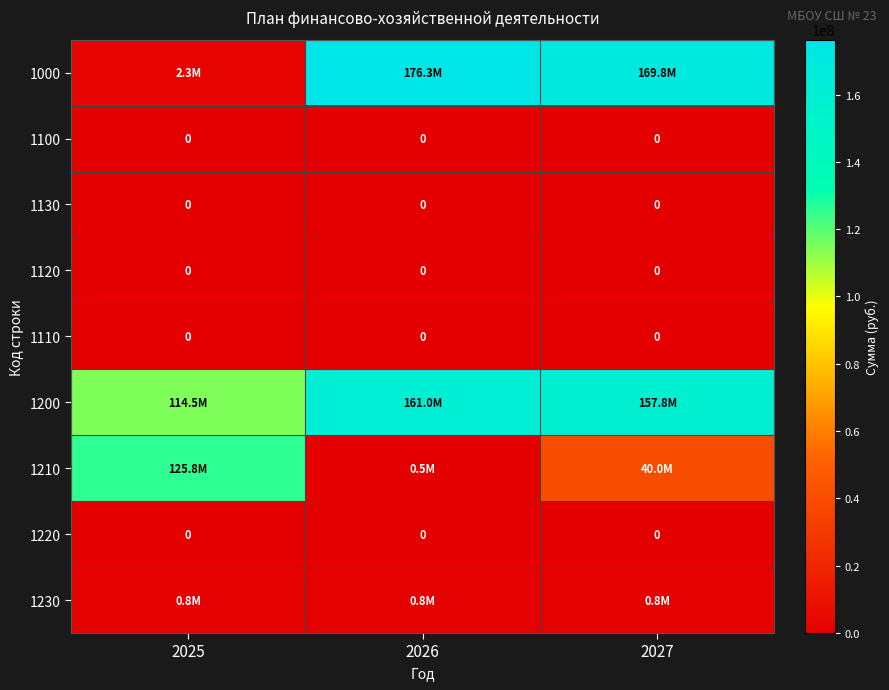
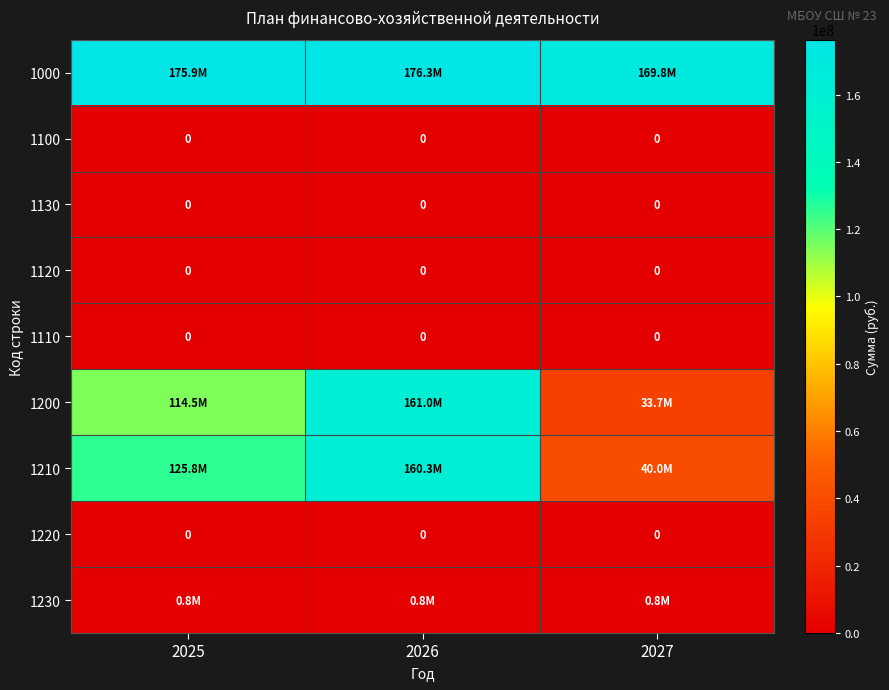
  {
    "1000": {
-     "2025": "2.3M",
+     "2025": "175.9M",
      "2026": "176.3M",
      "2027": "169.8M"
    },
    "1100": {
      "2025": "0",
      "2026": "0",
      "2027": "0"
    },
    "1130": {
      "2025": "0",
      "2026": "0",
      "2027": "0"
    },
    "1120": {
      "2025": "0",
      "2026": "0",
      "2027": "0"
    },
    "1110": {
      "2025": "0",
      "2026": "0",
      "2027": "0"
    },
    "1200": {
      "2025": "114.5M",
      "2026": "161.0M",
-     "2027": "157.8M"
+     "2027": "33.7M"
    },
    "1210": {
      "2025": "125.8M",
-     "2026": "0.5M",
+     "2026": "160.3M",
      "2027": "40.0M"
    },
    "1220": {
      "2025": "0",
      "2026": "0",
      "2027": "0"
    },
    "1230": {
      "2025": "0.8M",
      "2026": "0.8M",
      "2027": "0.8M"
    }
  }
